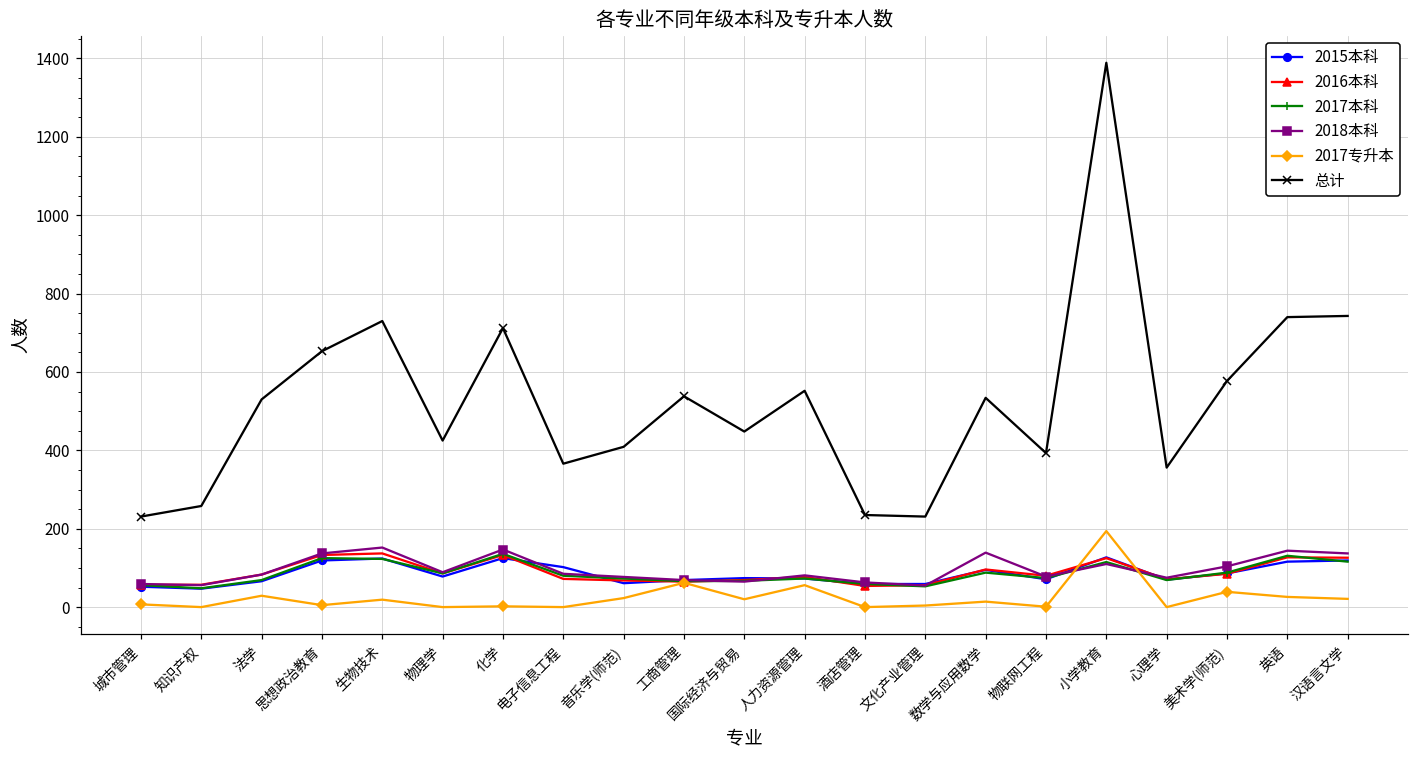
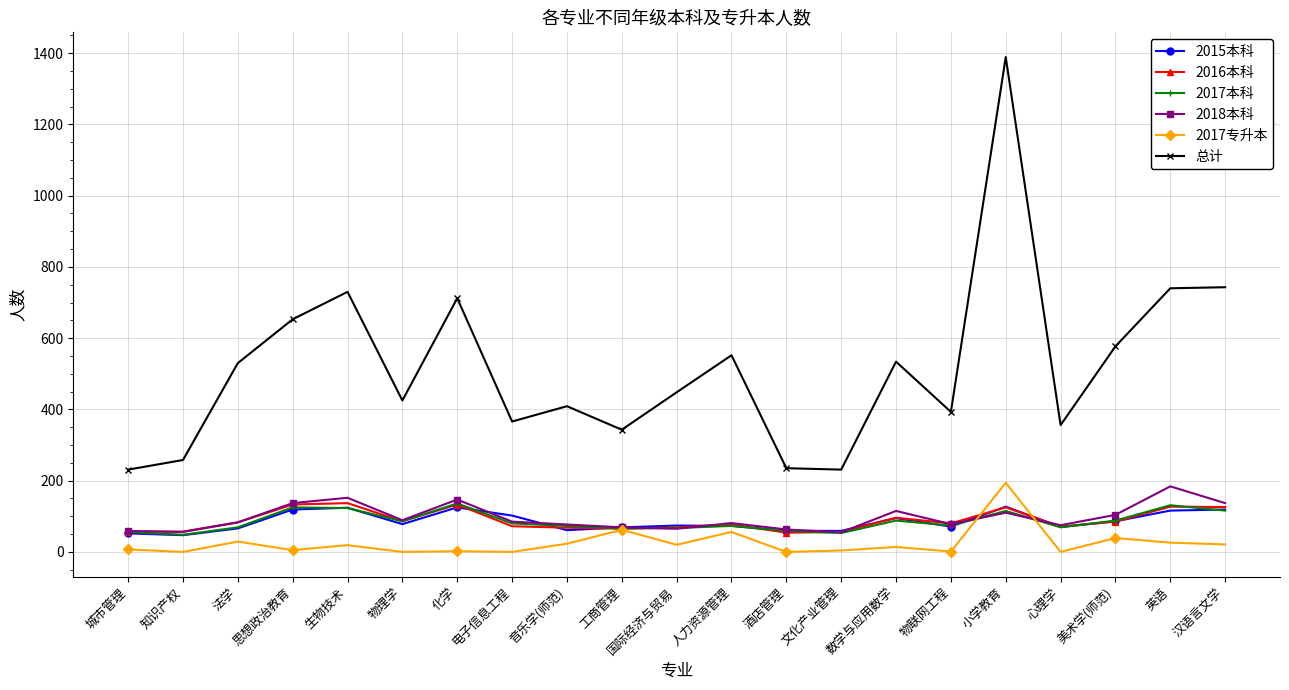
  {
    "2015本科": {
      "物理学": 80,
      "化学": 130,
      "电子信息工程": 100,
      "英语": 120
    },
    "2016本科": {
      "生物技术": 140,
      "电子信息工程": 70
    },
    "2018本科": {
      "生物技术": 150,
      "化学": 150,
-     "数学与应用数学": 140,
+     "数学与应用数学": 120,
      "美术学(师范)": 100,
-     "英语": 140,
+     "英语": 180,
      "汉语言文学": 140
    },
    "2017专升本": {
      "城市管理": 10,
      "知识产权": 0,
      "法学": 30,
      "思想政治教育": 10,
      "生物技术": 20,
      "物理学": 0,
      "化学": 0,
      "电子信息工程": 0,
      "音乐学(师范)": 20,
      "国际经济与贸易": 20,
      "人力资源管理": 60,
      "酒店管理": 0,
      "文化产业管理": 0,
      "数学与应用数学": 10,
      "物联网工程": 0,
      "小学教育": 190,
      "心理学": 0,
      "美术学(师范)": 40,
      "英语": 30,
      "汉语言文学": 20
    },
    "总计": {
      "城市管理": 230,
      "知识产权": 260,
      "法学": 530,
      "思想政治教育": 650,
      "生物技术": 730,
      "物理学": 430,
      "化学": 710,
      "电子信息工程": 370,
      "音乐学(师范)": 410,
-     "工商管理": 540,
+     "工商管理": 340,
      "国际经济与贸易": 450,
      "人力资源管理": 550,
      "酒店管理": 240,
      "文化产业管理": 230,
      "数学与应用数学": 530,
      "物联网工程": 390,
      "小学教育": 1390,
      "心理学": 360,
      "美术学(师范)": 580,
      "英语": 740,
      "汉语言文学": 740
    }
  }
